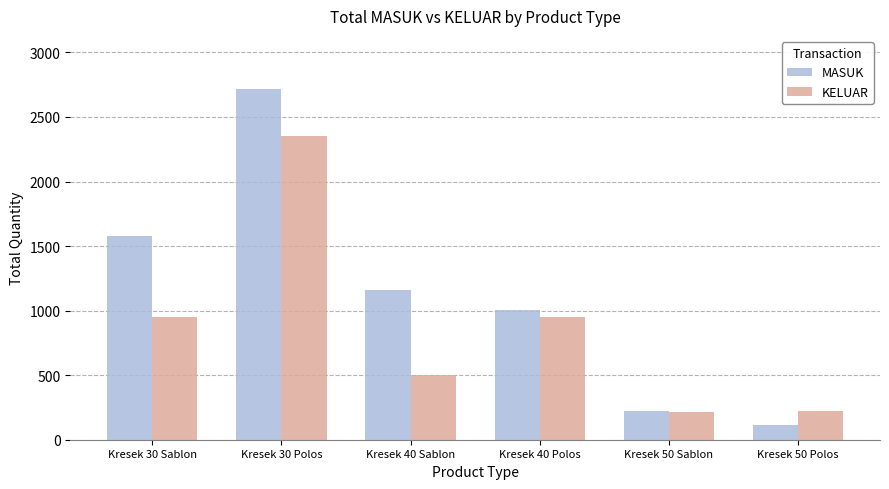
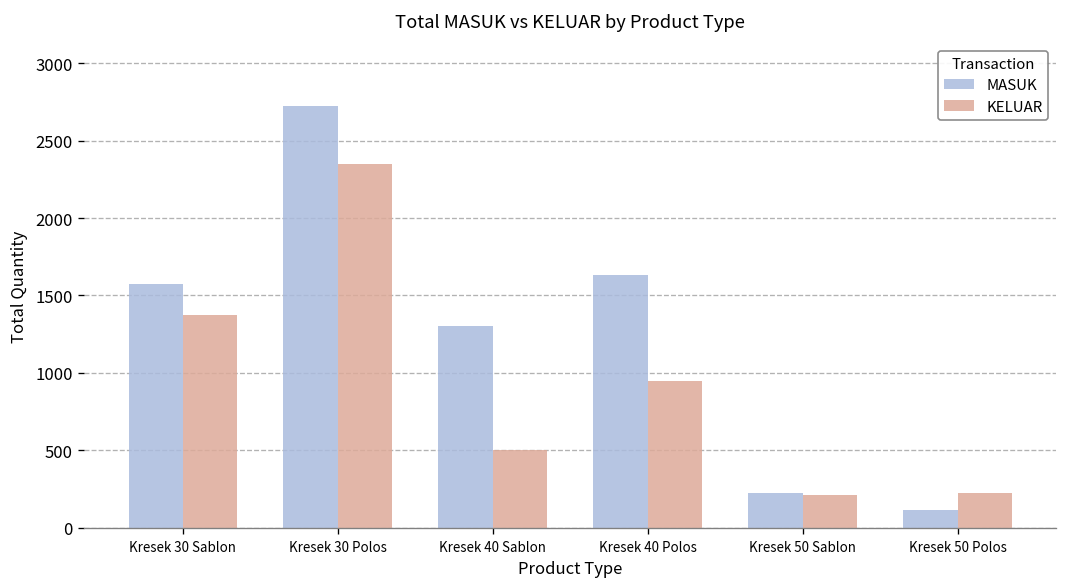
  {
    "MASUK": {
      "Kresek 30 Sablon": 1580,
      "Kresek 30 Polos": 2720,
-     "Kresek 40 Sablon": 1160,
-     "Kresek 40 Polos": 1000,
+     "Kresek 40 Sablon": 1300,
+     "Kresek 40 Polos": 1630,
      "Kresek 50 Sablon": 220,
      "Kresek 50 Polos": 110
    },
    "KELUAR": {
-     "Kresek 30 Sablon": 950,
+     "Kresek 30 Sablon": 1380,
      "Kresek 30 Polos": 2350,
      "Kresek 40 Sablon": 500,
      "Kresek 40 Polos": 950,
      "Kresek 50 Sablon": 210,
      "Kresek 50 Polos": 230
    }
  }
